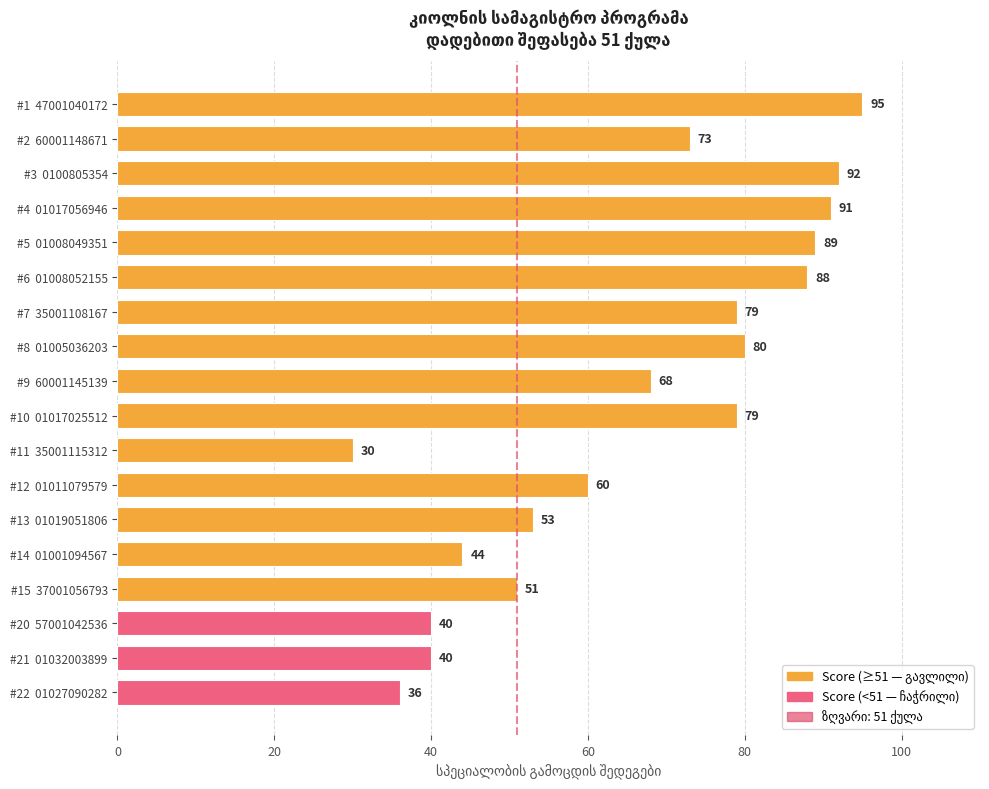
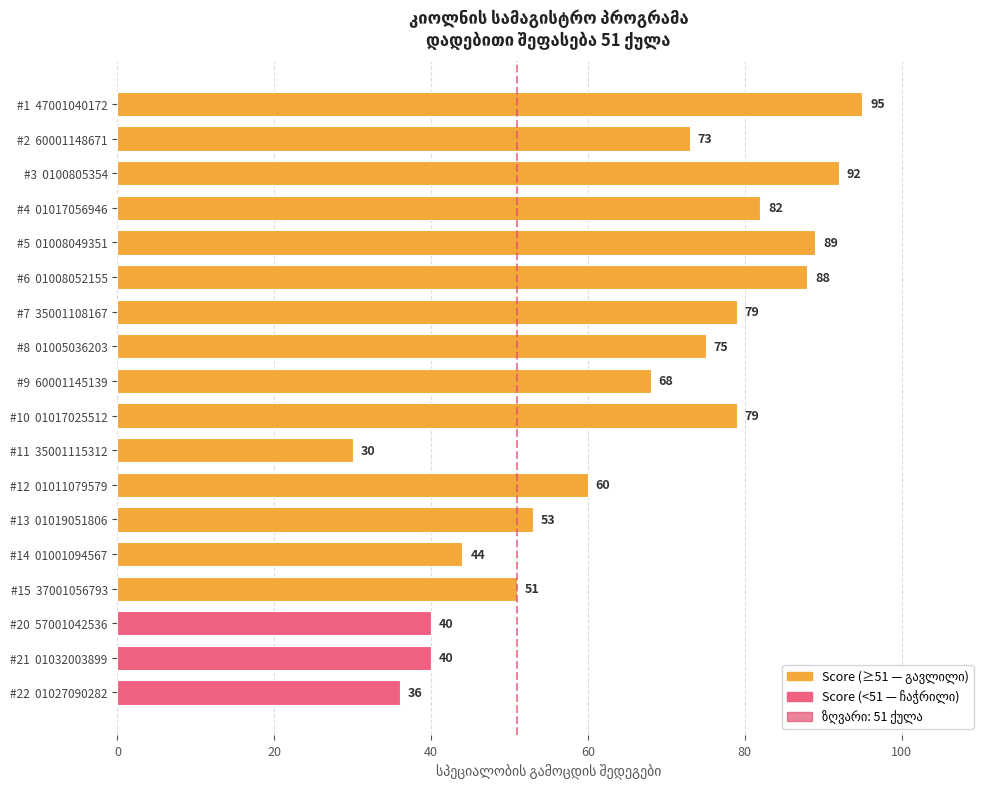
  {
    "#1 47001040172": 95,
    "#2 60001148671": 73,
    "#3 0100805354": 92,
-   "#4 01017056946": 91,
+   "#4 01017056946": 82,
    "#5 01008049351": 89,
    "#6 01008052155": 88,
    "#7 35001108167": 79,
-   "#8 01005036203": 80,
+   "#8 01005036203": 75,
    "#9 60001145139": 68,
    "#10 01017025512": 79,
    "#11 35001115312": 30,
    "#12 01011079579": 60,
    "#13 01019051806": 53,
    "#14 01001094567": 44,
    "#15 37001056793": 51,
    "#20 57001042536": 40,
    "#21 01032003899": 40,
    "#22 01027090282": 36
  }
